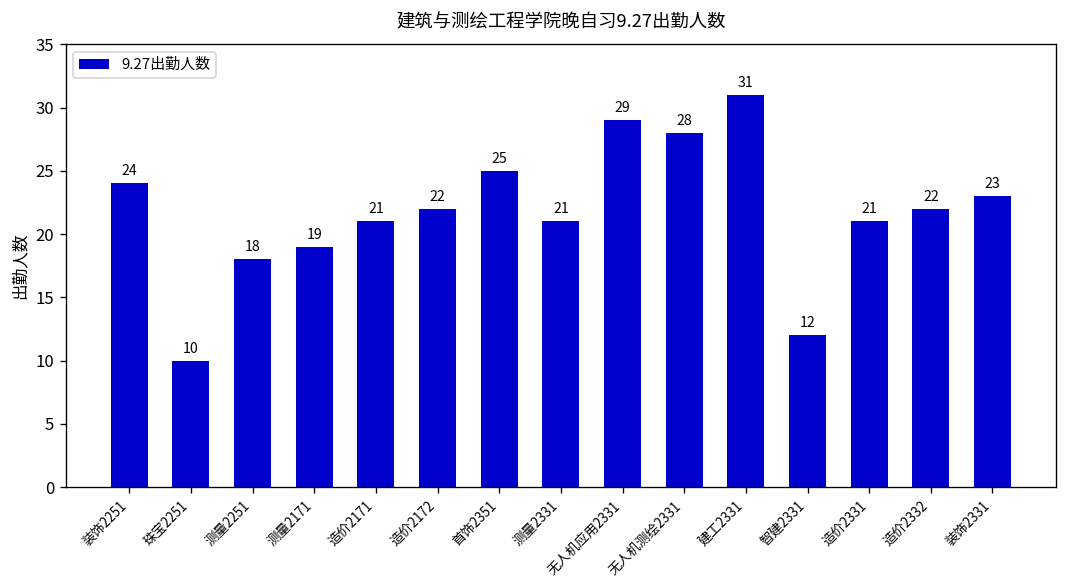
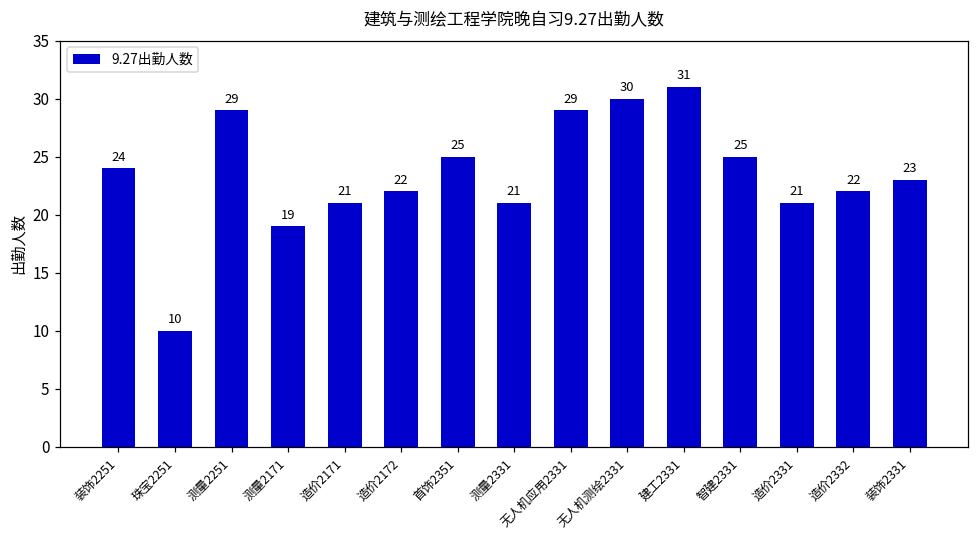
  {
    "装饰2251": 24,
    "珠宝2251": 10,
-   "测量2251": 18,
+   "测量2251": 29,
    "测量2171": 19,
    "造价2171": 21,
    "造价2172": 22,
    "首饰2351": 25,
    "测量2331": 21,
    "无人机应用2331": 29,
-   "无人机测绘2331": 28,
+   "无人机测绘2331": 30,
    "建工2331": 31,
-   "智建2331": 12,
+   "智建2331": 25,
    "造价2331": 21,
    "造价2332": 22,
    "装饰2331": 23
  }
